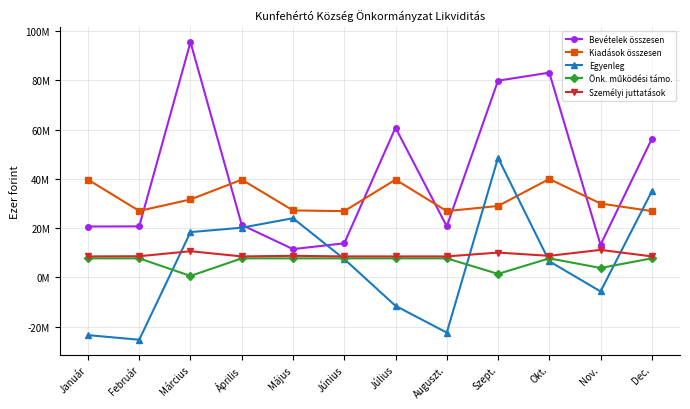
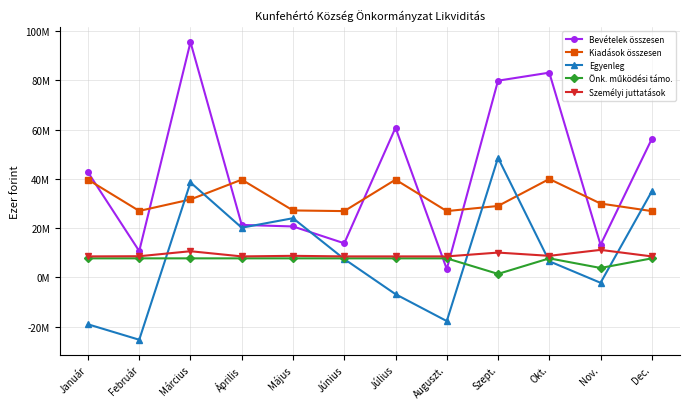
  {
    "Bevételek összesen": {
-     "Január": 21000000,
-     "Február": 21000000,
+     "Január": 43000000,
+     "Február": 11000000,
      "Március": 95000000,
      "Április": 21000000,
-     "Május": 11000000,
+     "Május": 21000000,
      "Június": 14000000,
      "Július": 61000000,
-     "Auguszt.": 21000000,
+     "Auguszt.": 3000000,
      "Szept.": 80000000,
      "Okt.": 83000000,
      "Nov.": 13000000,
      "Dec.": 56000000
    },
    "Egyenleg": {
-     "Január": -23000000,
+     "Január": -19000000,
      "Február": -25000000,
-     "Március": 18000000,
+     "Március": 39000000,
      "Április": 20000000,
      "Május": 24000000,
-     "Július": -12000000,
-     "Auguszt.": -22000000,
+     "Július": -7000000,
+     "Auguszt.": -18000000,
      "Szept.": 49000000,
      "Okt.": 7000000,
-     "Nov.": -6000000,
+     "Nov.": -2000000,
      "Dec.": 35000000
    },
    "Önk. működési támo.": {
-     "Március": 1000000,
+     "Március": 8000000,
      "Május": 8000000,
      "Szept.": 1000000,
      "Okt.": 8000000,
      "Nov.": 4000000
    }
  }
